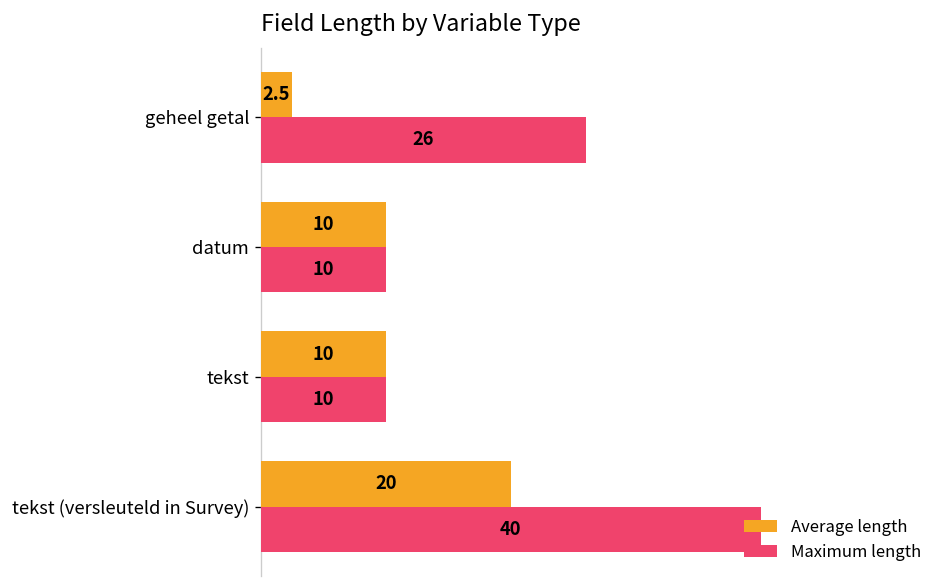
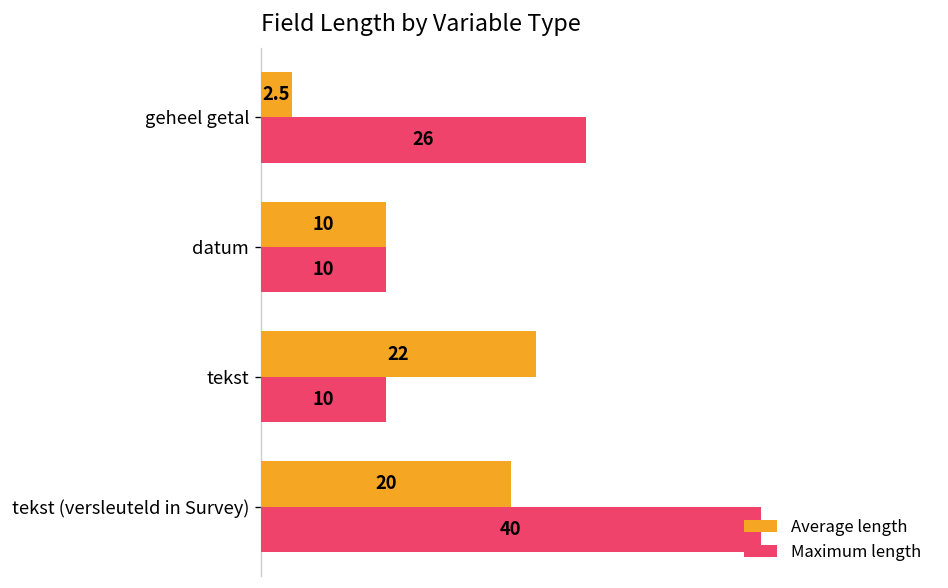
  {
    "Average length": {
      "geheel getal": 2.5,
      "datum": 10,
-     "tekst": 10,
+     "tekst": 22,
      "tekst (versleuteld in Survey)": 20
    },
    "Maximum length": {
      "geheel getal": 26,
      "datum": 10,
      "tekst": 10,
      "tekst (versleuteld in Survey)": 40
    }
  }
